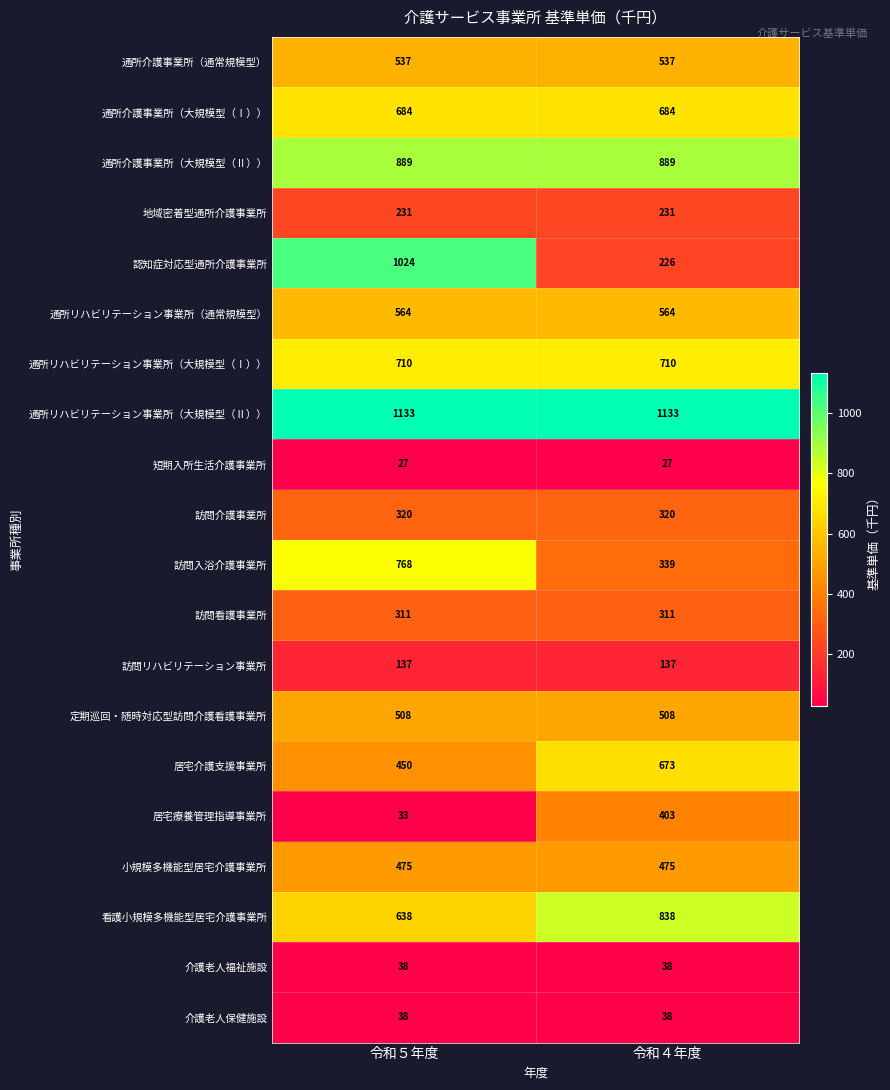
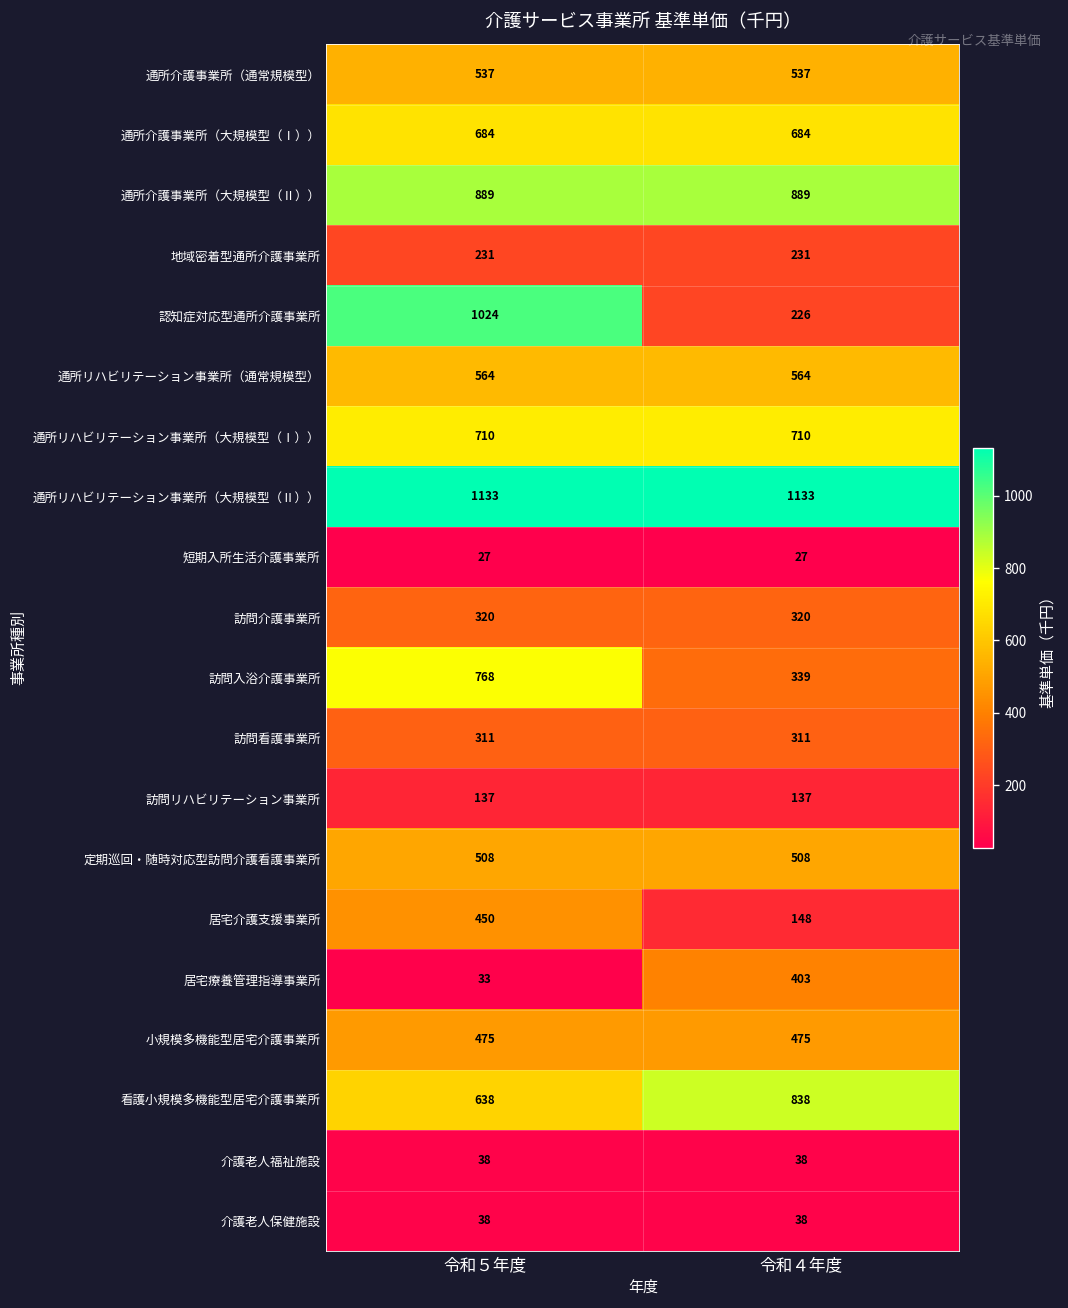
  {
    "通所介護事業所（通常規模型）": {
      "令和５年度": 537,
      "令和４年度": 537
    },
    "通所介護事業所（大規模型（Ⅰ））": {
      "令和５年度": 684,
      "令和４年度": 684
    },
    "通所介護事業所（大規模型（Ⅱ））": {
      "令和５年度": 889,
      "令和４年度": 889
    },
    "地域密着型通所介護事業所": {
      "令和５年度": 231,
      "令和４年度": 231
    },
    "認知症対応型通所介護事業所": {
      "令和５年度": 1024,
      "令和４年度": 226
    },
    "通所リハビリテーション事業所（通常規模型）": {
      "令和５年度": 564,
      "令和４年度": 564
    },
    "通所リハビリテーション事業所（大規模型（Ⅰ））": {
      "令和５年度": 710,
      "令和４年度": 710
    },
    "通所リハビリテーション事業所（大規模型（Ⅱ））": {
      "令和５年度": 1133,
      "令和４年度": 1133
    },
    "短期入所生活介護事業所": {
      "令和５年度": 27,
      "令和４年度": 27
    },
    "訪問介護事業所": {
      "令和５年度": 320,
      "令和４年度": 320
    },
    "訪問入浴介護事業所": {
      "令和５年度": 768,
      "令和４年度": 339
    },
    "訪問看護事業所": {
      "令和５年度": 311,
      "令和４年度": 311
    },
    "訪問リハビリテーション事業所": {
      "令和５年度": 137,
      "令和４年度": 137
    },
    "定期巡回・随時対応型訪問介護看護事業所": {
      "令和５年度": 508,
      "令和４年度": 508
    },
    "居宅介護支援事業所": {
      "令和５年度": 450,
-     "令和４年度": 673
+     "令和４年度": 148
    },
    "居宅療養管理指導事業所": {
      "令和５年度": 33,
      "令和４年度": 403
    },
    "小規模多機能型居宅介護事業所": {
      "令和５年度": 475,
      "令和４年度": 475
    },
    "看護小規模多機能型居宅介護事業所": {
      "令和５年度": 638,
      "令和４年度": 838
    },
    "介護老人福祉施設": {
      "令和５年度": 38,
      "令和４年度": 38
    },
    "介護老人保健施設": {
      "令和５年度": 38,
      "令和４年度": 38
    }
  }
